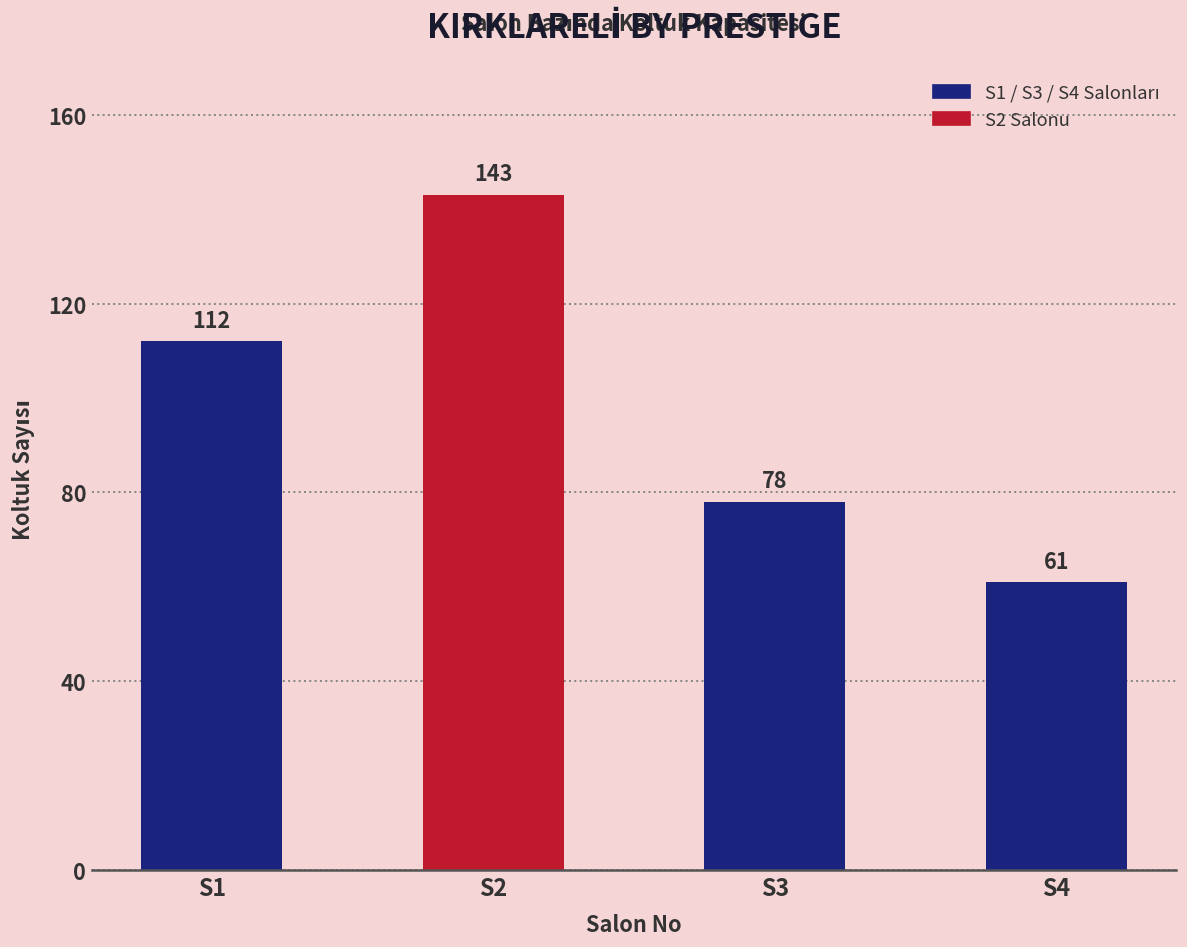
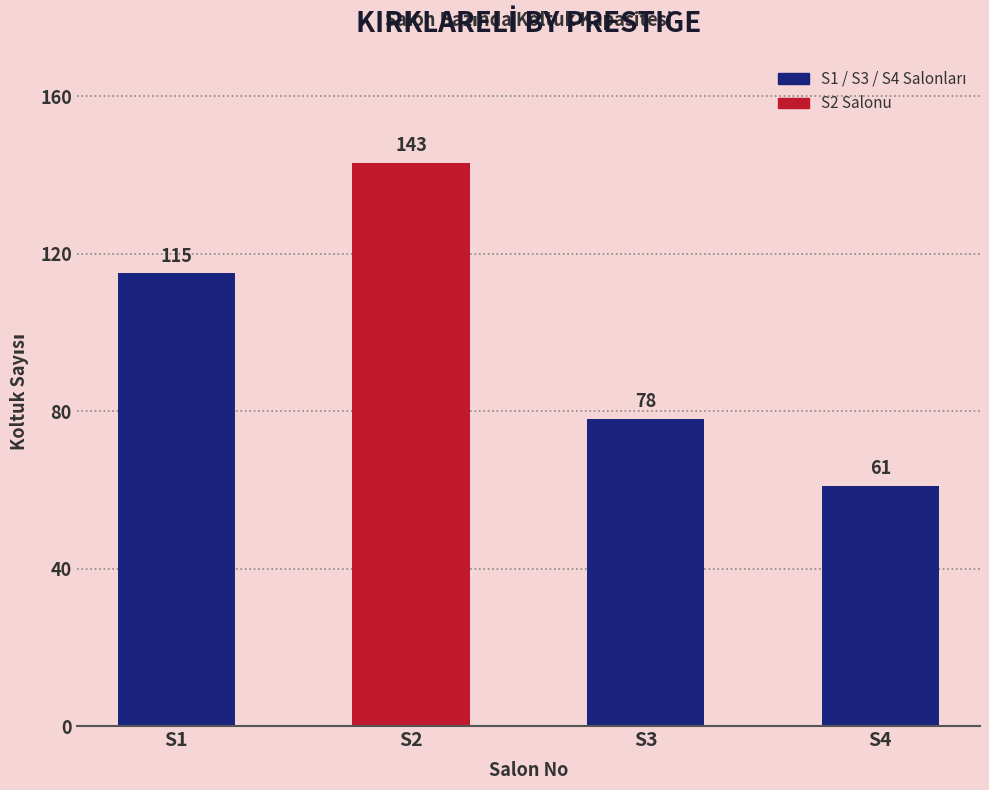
  {
-   "S1": 112,
+   "S1": 115,
    "S2": 143,
    "S3": 78,
    "S4": 61
  }
